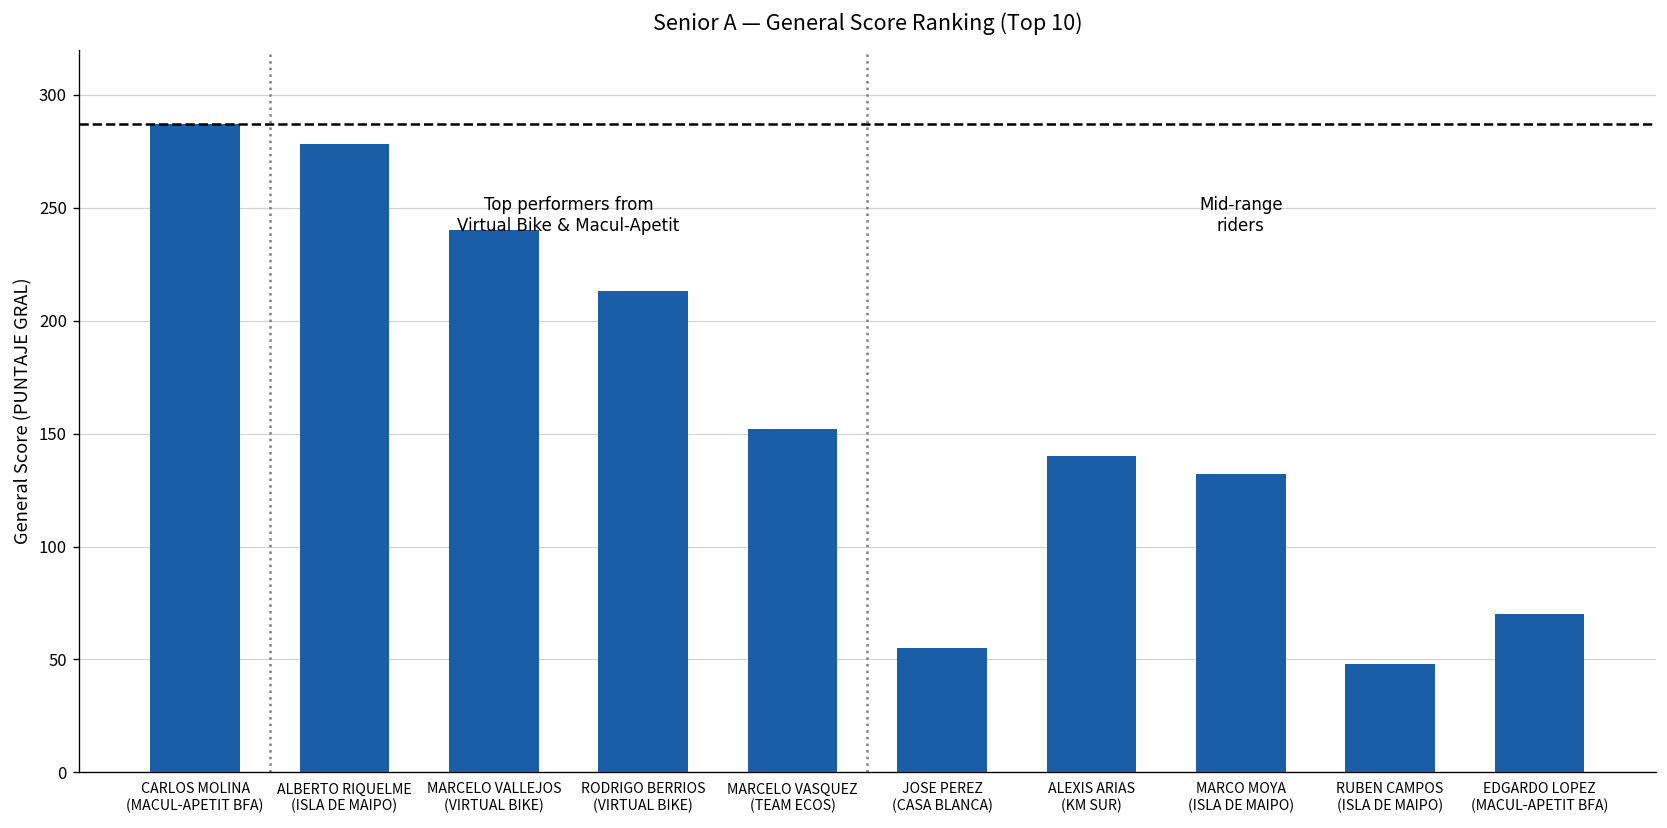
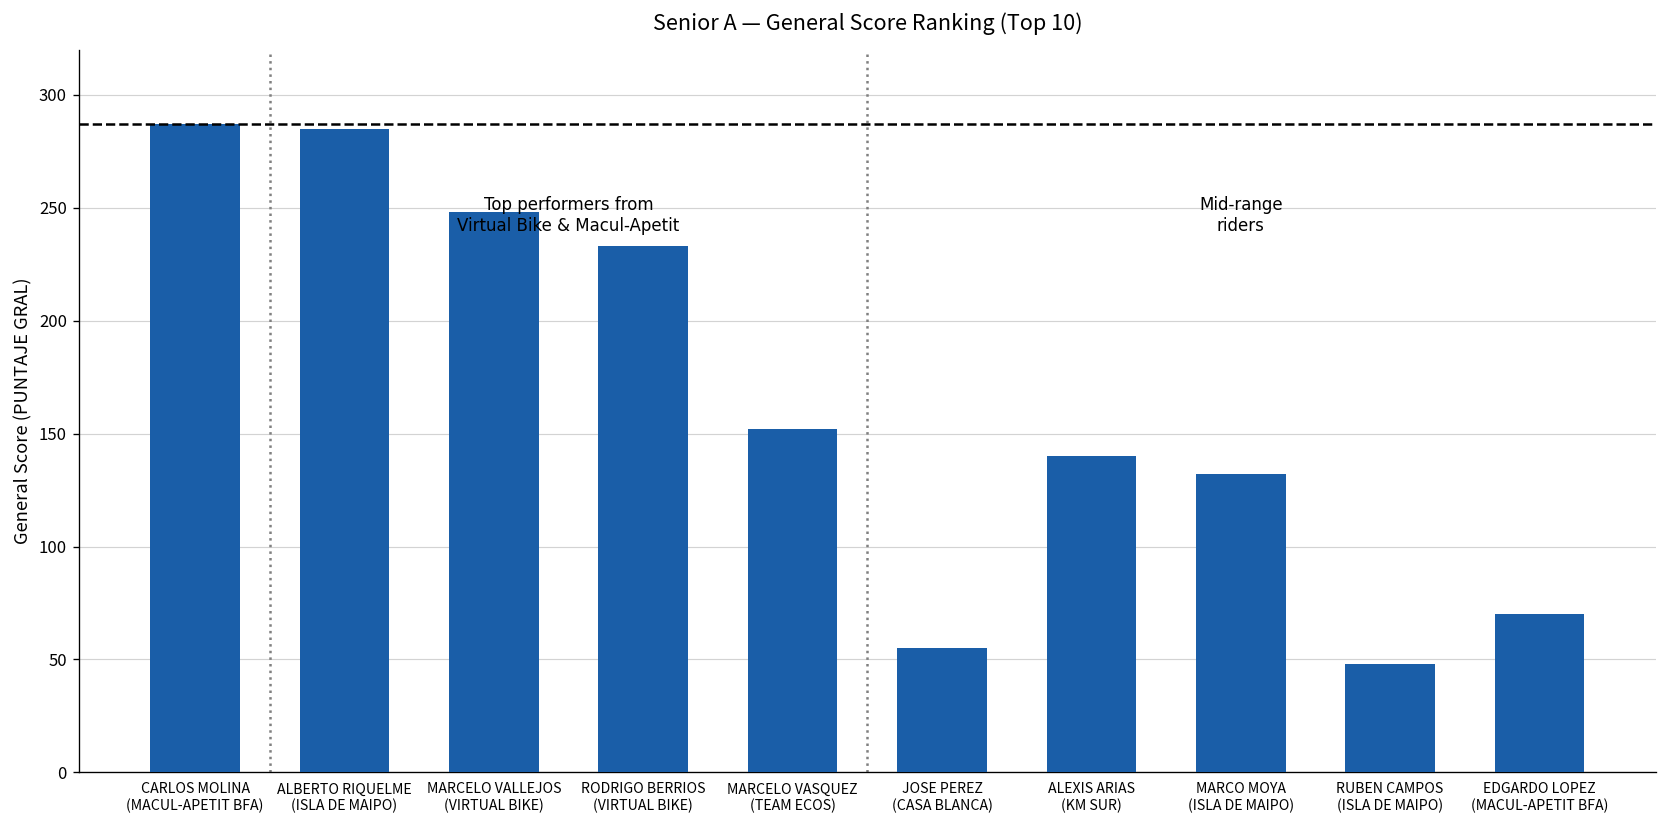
  {
    "CARLOS MOLINA (MACUL-APETIT BFA)": 287,
-   "ALBERTO RIQUELME (ISLA DE MAIPO)": 278,
-   "MARCELO VALLEJOS (VIRTUAL BIKE)": 240,
-   "RODRIGO BERRIOS (VIRTUAL BIKE)": 213,
+   "ALBERTO RIQUELME (ISLA DE MAIPO)": 285,
+   "MARCELO VALLEJOS (VIRTUAL BIKE)": 248,
+   "RODRIGO BERRIOS (VIRTUAL BIKE)": 233,
    "MARCELO VASQUEZ (TEAM ECOS)": 152,
    "JOSE PEREZ (CASA BLANCA)": 55,
    "ALEXIS ARIAS (KM SUR)": 140,
    "MARCO MOYA (ISLA DE MAIPO)": 132,
    "RUBEN CAMPOS (ISLA DE MAIPO)": 48,
    "EDGARDO LOPEZ (MACUL-APETIT BFA)": 70
  }
